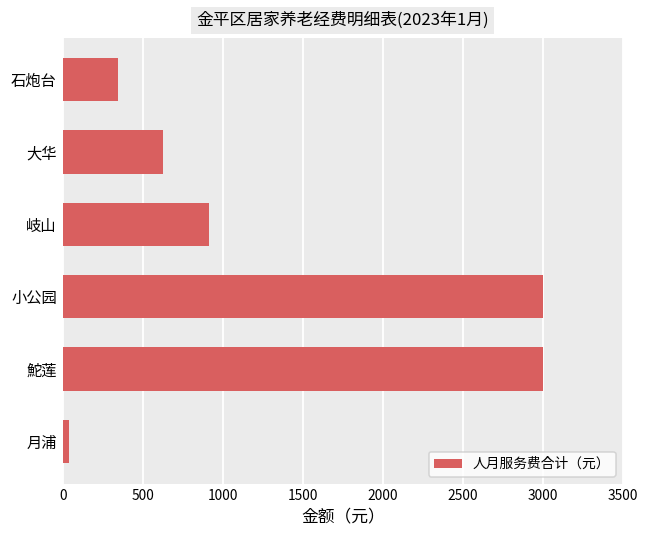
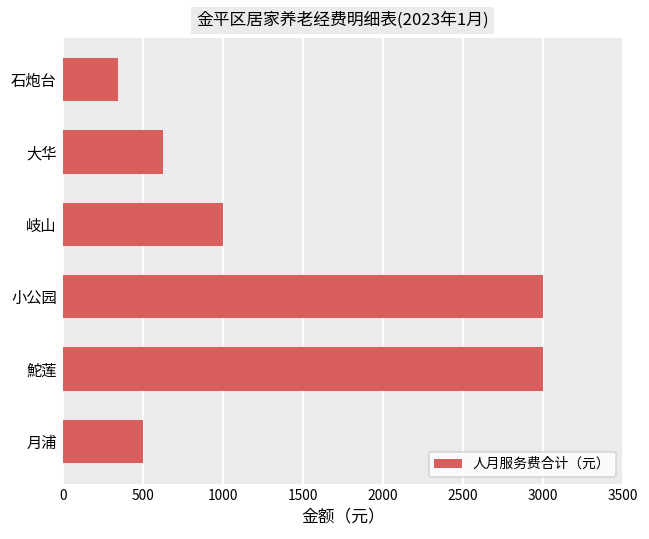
  {
    "石炮台": 350,
    "大华": 620,
-   "岐山": 920,
+   "岐山": 1000,
    "小公园": 3000,
    "鮀莲": 3000,
-   "月浦": 40
+   "月浦": 500
  }
